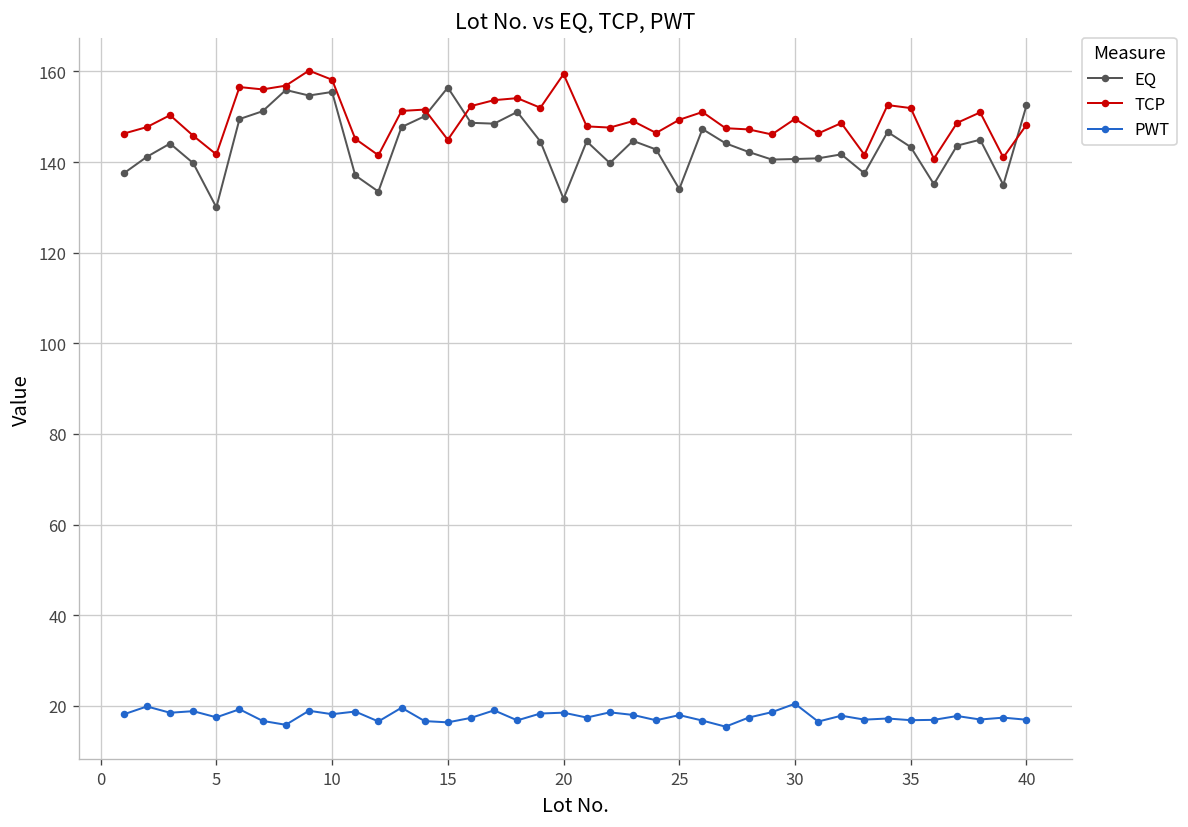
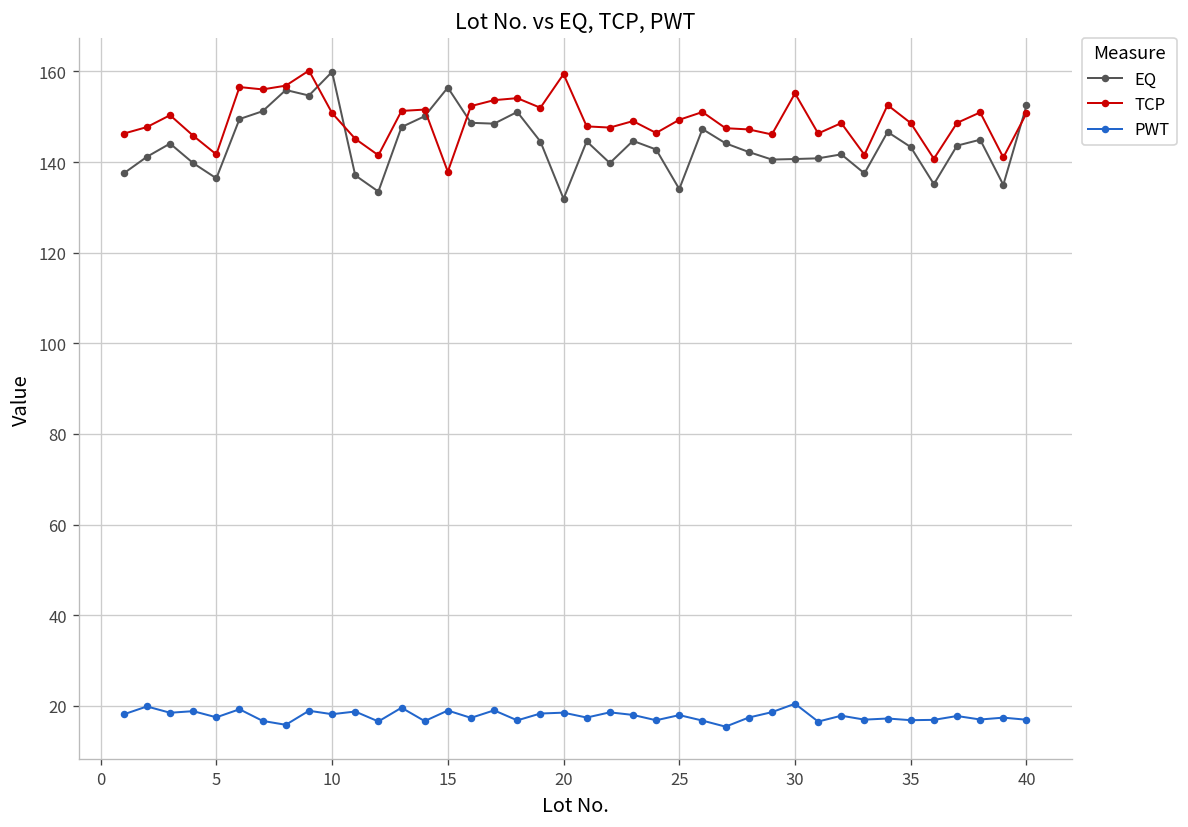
  {
    "EQ": {
-     "5": 130,
-     "10": 155,
+     "5": 136,
+     "10": 160,
      "15": 156,
      "20": 132,
      "25": 134,
      "30": 141,
      "35": 143,
      "40": 152
    },
    "TCP": {
      "5": 142,
-     "10": 158,
-     "15": 145,
+     "10": 151,
+     "15": 138,
      "20": 159,
      "25": 149,
-     "30": 150,
-     "35": 152,
-     "40": 148
+     "30": 155,
+     "35": 149,
+     "40": 151
    },
    "PWT": {
      "5": 17,
      "10": 18,
-     "15": 16,
+     "15": 19,
      "20": 18,
      "25": 18,
      "30": 20,
      "35": 17,
      "40": 17
    }
  }
